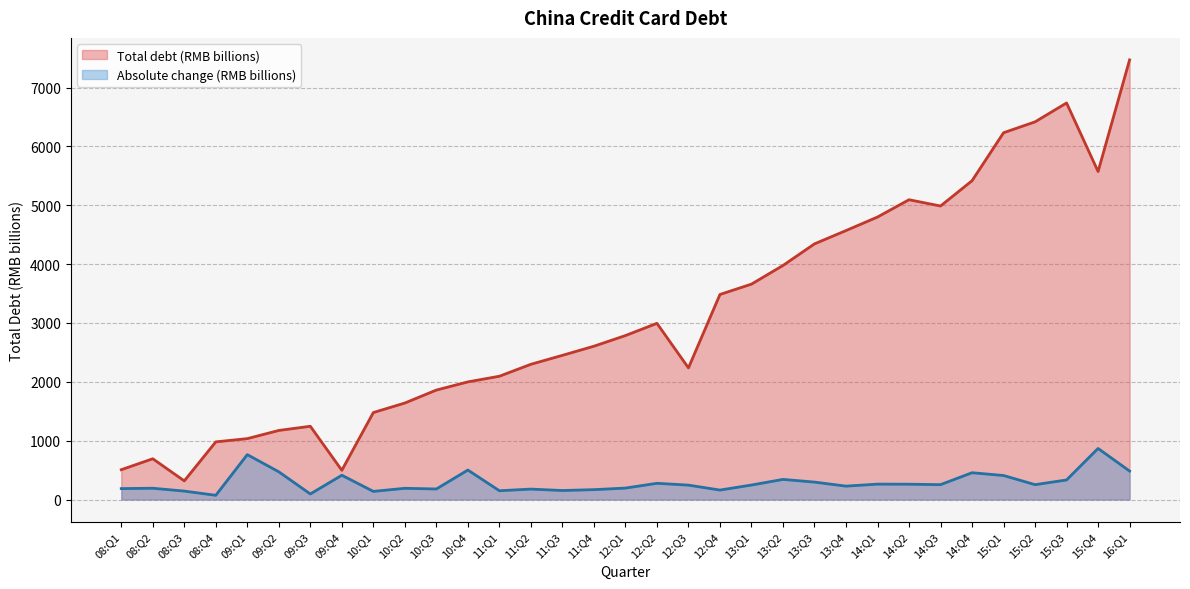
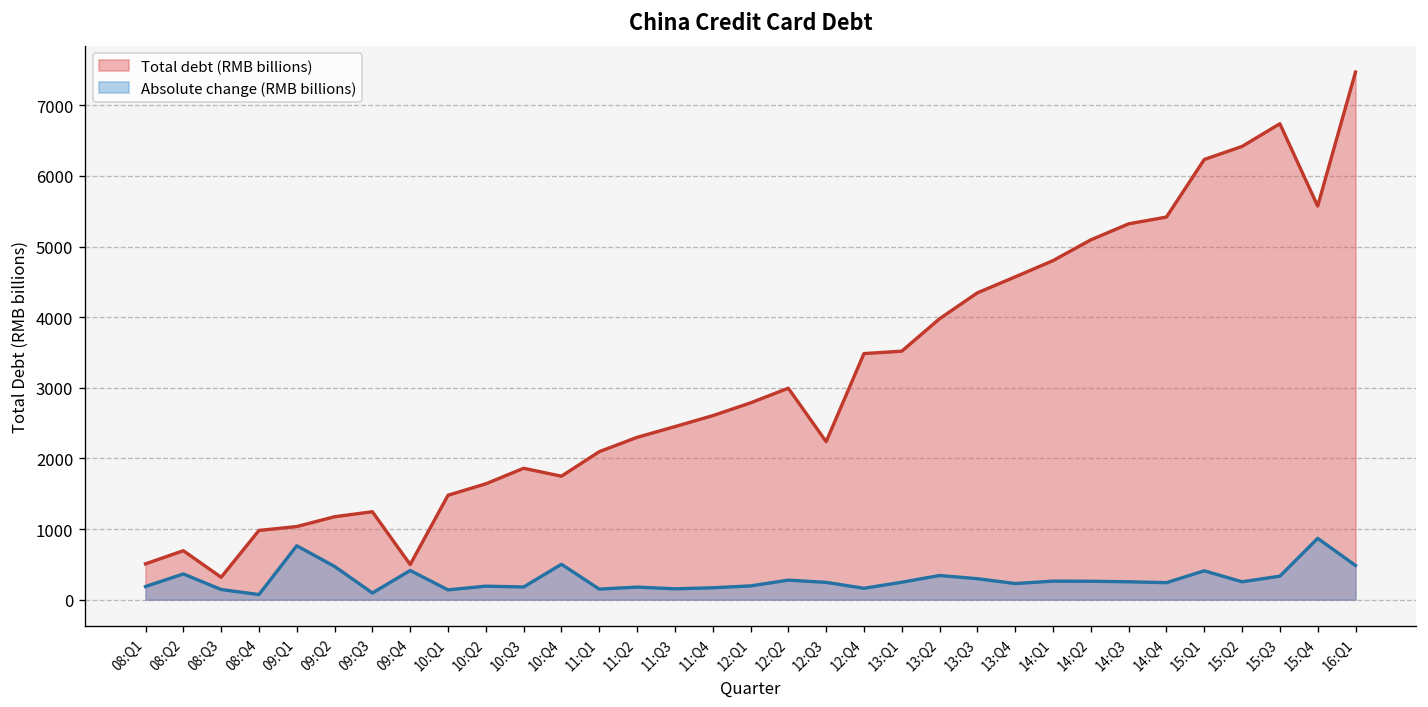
  {
    "Total debt (RMB billions)": {
      "08:Q1": 500,
      "08:Q2": 700,
      "08:Q3": 300,
      "08:Q4": 1000,
      "09:Q1": 1000,
      "09:Q2": 1200,
      "09:Q3": 1200,
      "09:Q4": 500,
      "10:Q1": 1500,
      "10:Q2": 1600,
      "10:Q3": 1900,
-     "10:Q4": 2000,
+     "10:Q4": 1700,
      "11:Q1": 2100,
      "11:Q2": 2300,
      "11:Q3": 2500,
      "11:Q4": 2600,
      "12:Q1": 2800,
      "12:Q2": 3000,
      "12:Q3": 2200,
      "12:Q4": 3500,
-     "13:Q1": 3700,
+     "13:Q1": 3500,
      "13:Q2": 4000,
      "13:Q3": 4300,
      "13:Q4": 4600,
      "14:Q1": 4800,
      "14:Q2": 5100,
-     "14:Q3": 5000,
+     "14:Q3": 5300,
      "14:Q4": 5400,
      "15:Q1": 6200,
      "15:Q2": 6400,
      "15:Q3": 6700,
      "15:Q4": 5600,
      "16:Q1": 7500
    },
    "Absolute change (RMB billions)": {
      "08:Q1": 200,
-     "08:Q2": 200,
+     "08:Q2": 400,
      "08:Q3": 100,
      "08:Q4": 100,
      "09:Q1": 800,
      "09:Q2": 500,
      "09:Q3": 100,
      "09:Q4": 400,
      "10:Q1": 100,
      "10:Q2": 200,
      "10:Q3": 200,
      "10:Q4": 500,
      "11:Q1": 100,
      "11:Q2": 200,
      "11:Q3": 200,
      "11:Q4": 200,
      "12:Q1": 200,
      "12:Q2": 300,
      "12:Q3": 200,
      "12:Q4": 200,
      "13:Q1": 200,
      "13:Q2": 300,
      "13:Q3": 300,
      "13:Q4": 200,
      "14:Q1": 300,
      "14:Q2": 300,
      "14:Q3": 300,
-     "14:Q4": 500,
+     "14:Q4": 200,
      "15:Q1": 400,
      "15:Q2": 300,
      "15:Q3": 300,
      "15:Q4": 900,
      "16:Q1": 500
    }
  }
